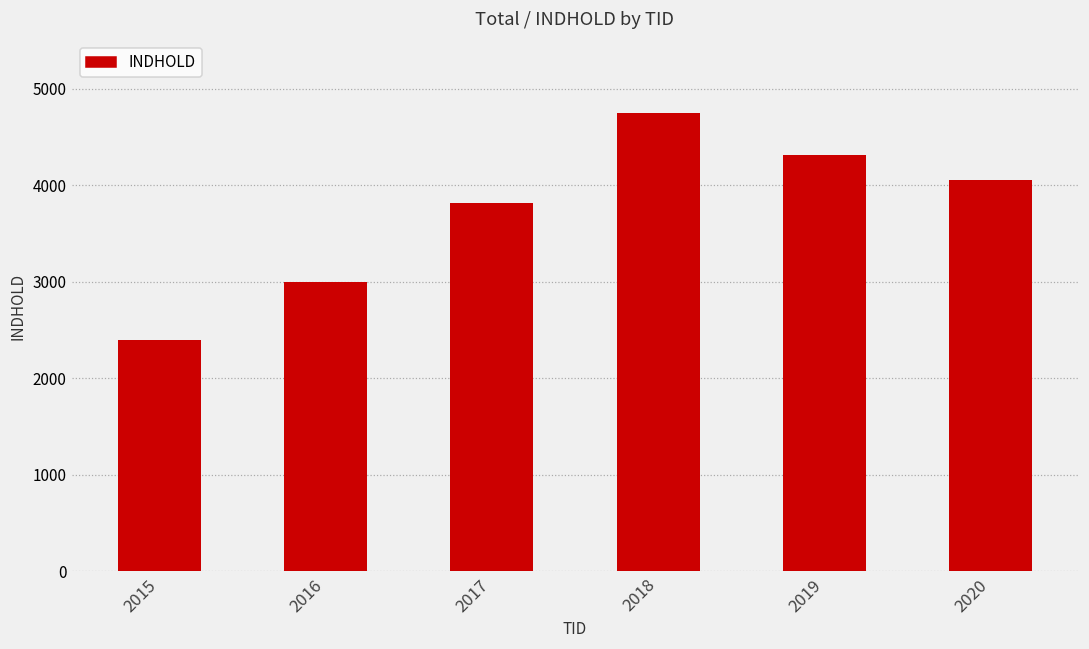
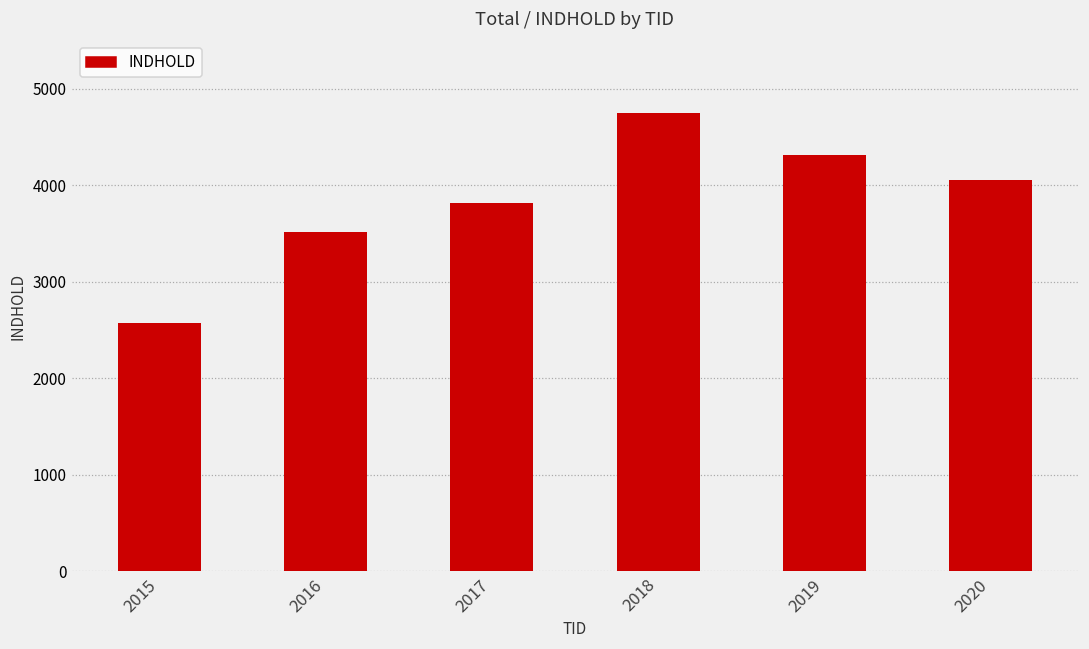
  {
-   "2015": 2400,
-   "2016": 3000,
+   "2015": 2600,
+   "2016": 3500,
    "2017": 3800,
    "2018": 4800,
    "2019": 4300,
    "2020": 4100
  }
